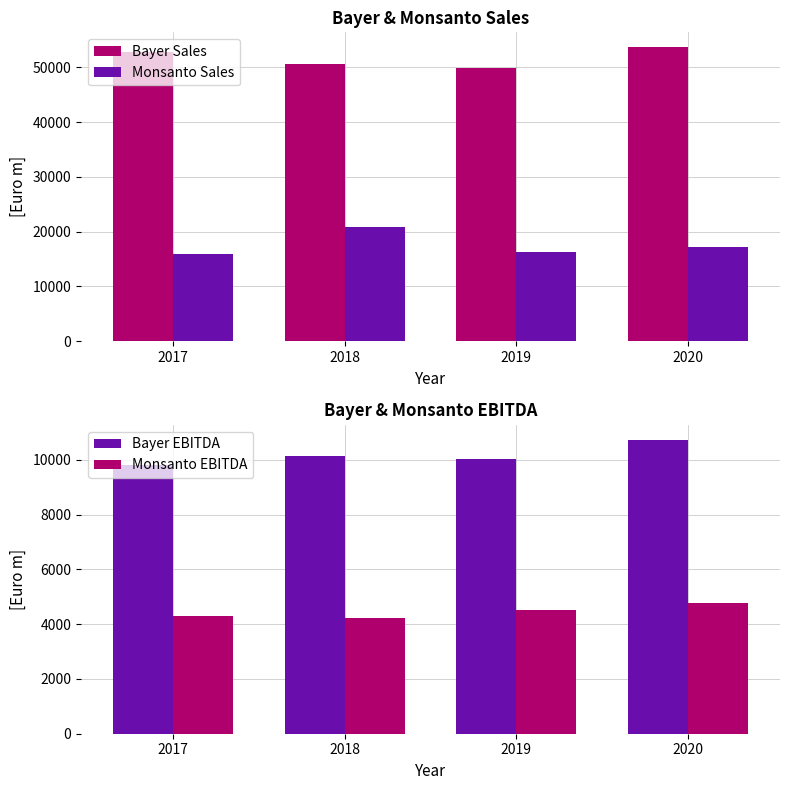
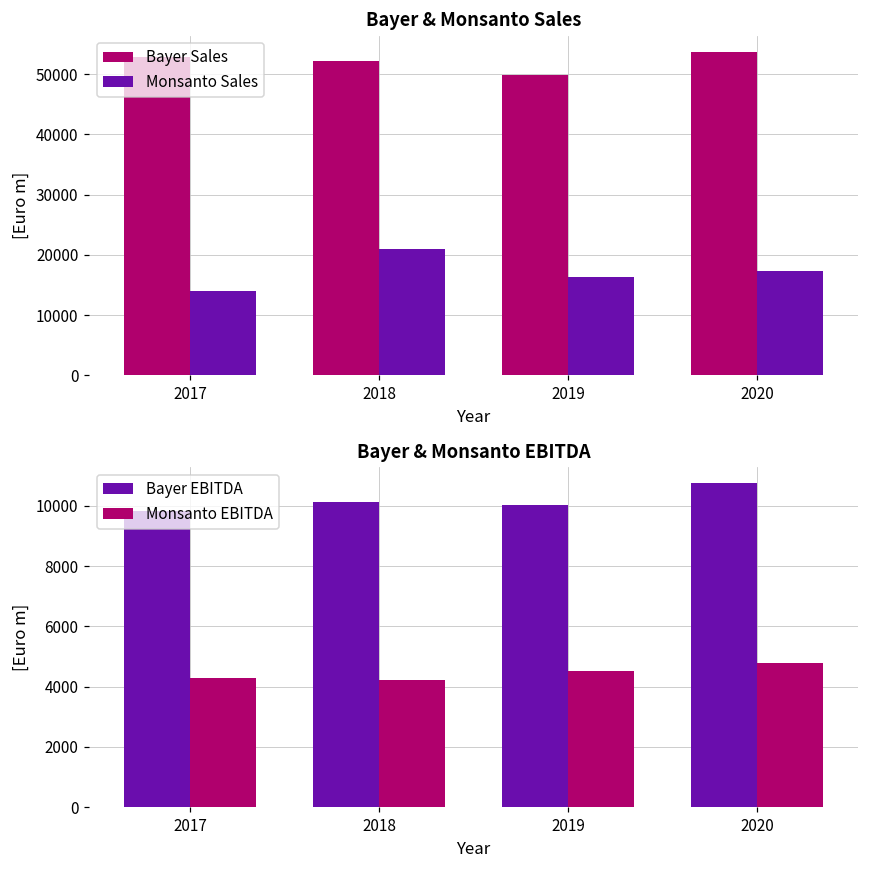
  {
    "Bayer & Monsanto Sales": {
      "Bayer Sales": {
-       "2018": 51000,
+       "2018": 52000,
        "2019": 50000,
        "2020": 54000
      },
      "Monsanto Sales": {
-       "2017": 16000,
+       "2017": 14000,
        "2018": 21000,
        "2019": 16000,
        "2020": 17000
      }
    },
    "Bayer & Monsanto EBITDA": {
      "Bayer EBITDA": {
        "2018": 10100,
        "2019": 10000,
        "2020": 10700
      },
      "Monsanto EBITDA": {
        "2017": 4300,
        "2018": 4200,
        "2019": 4500,
        "2020": 4800
      }
    }
  }
